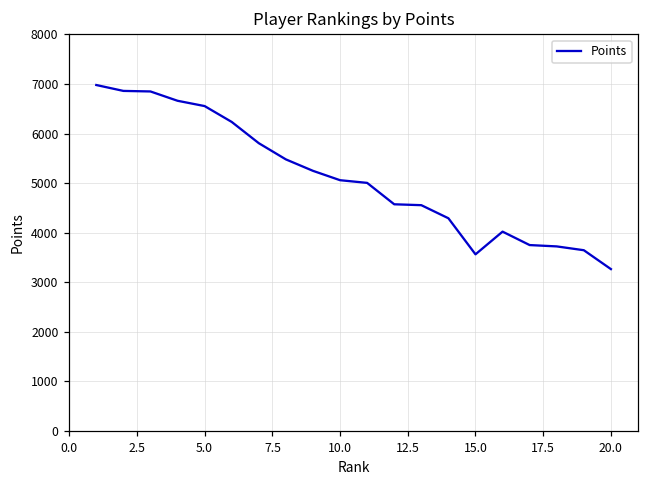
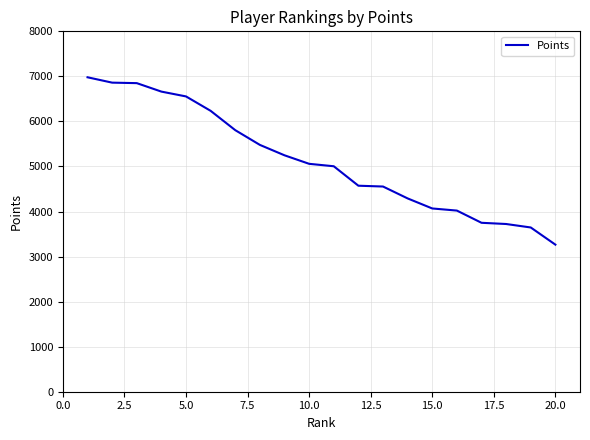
  {
    "5.0": 6600,
    "10.0": 5100,
-   "15.0": 3600,
+   "15.0": 4100,
    "20.0": 3300
  }
